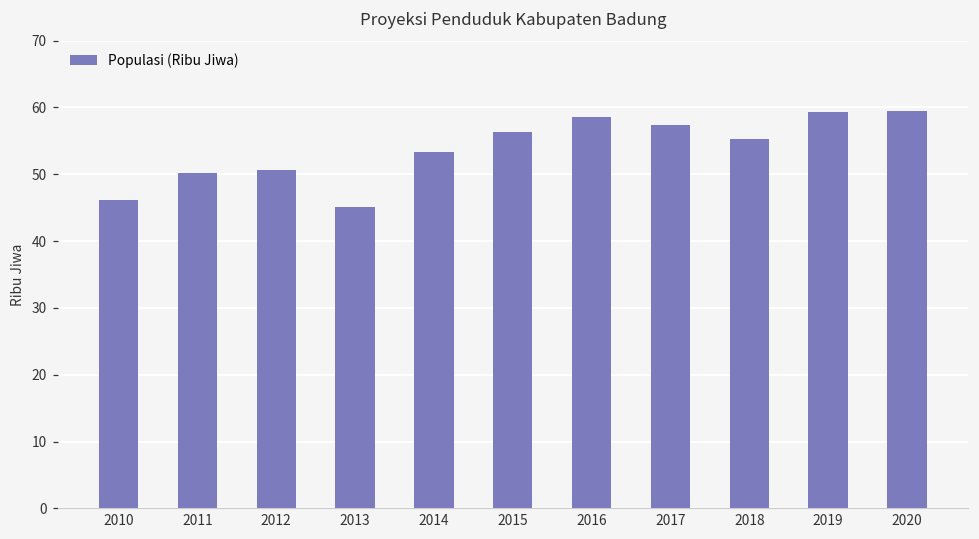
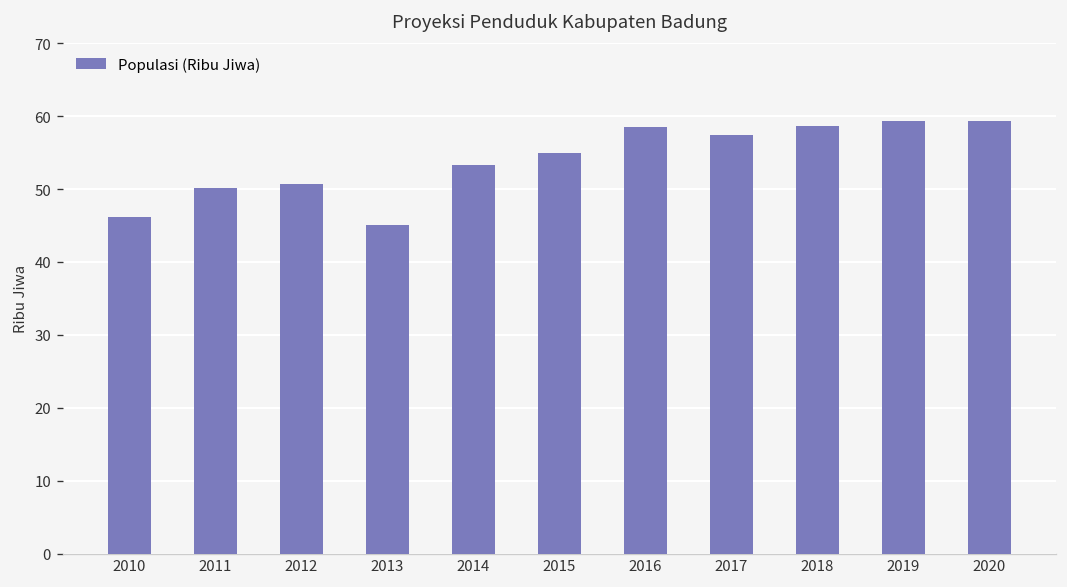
  {
    "2010": 46,
    "2011": 50,
    "2012": 51,
    "2013": 45,
    "2014": 53,
-   "2015": 56,
+   "2015": 55,
    "2016": 59,
    "2017": 57,
-   "2018": 55,
+   "2018": 59,
    "2019": 59,
    "2020": 59
  }
